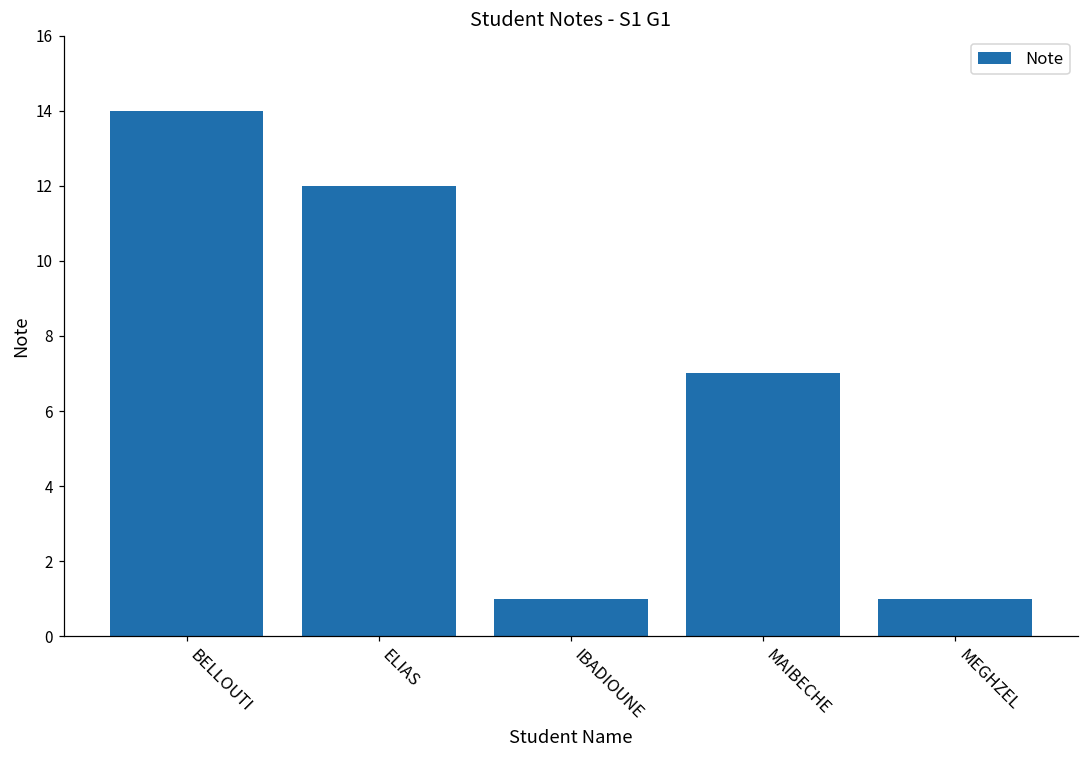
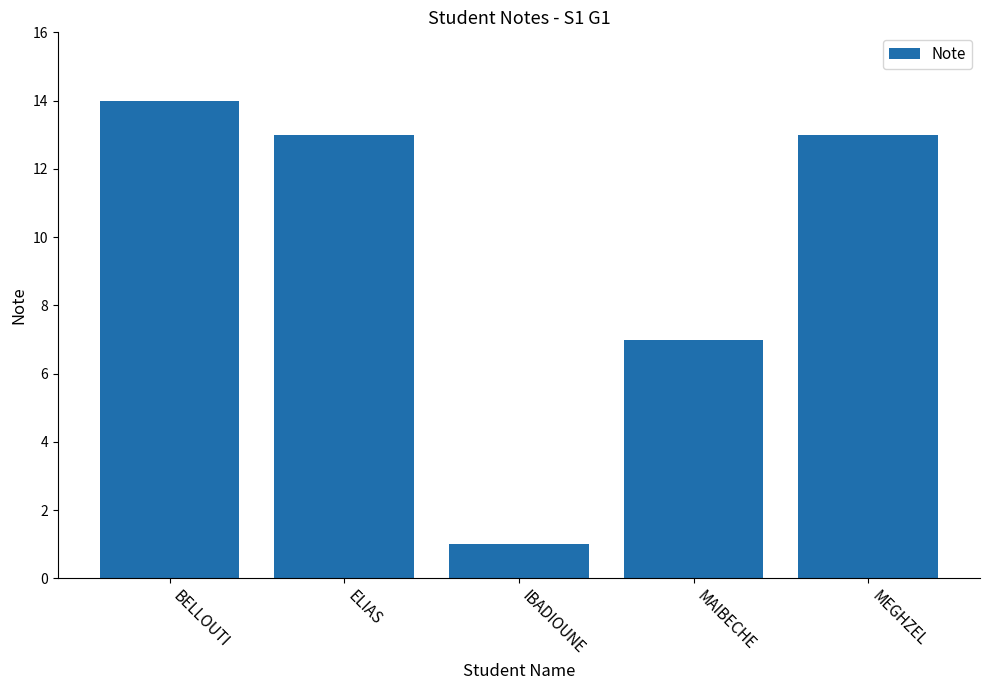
  {
    "BELLOUTI": 14,
-   "ELIAS": 12,
+   "ELIAS": 13,
    "IBADIOUNE": 1,
    "MAIBECHE": 7,
-   "MEGHZEL": 1
+   "MEGHZEL": 13
  }
